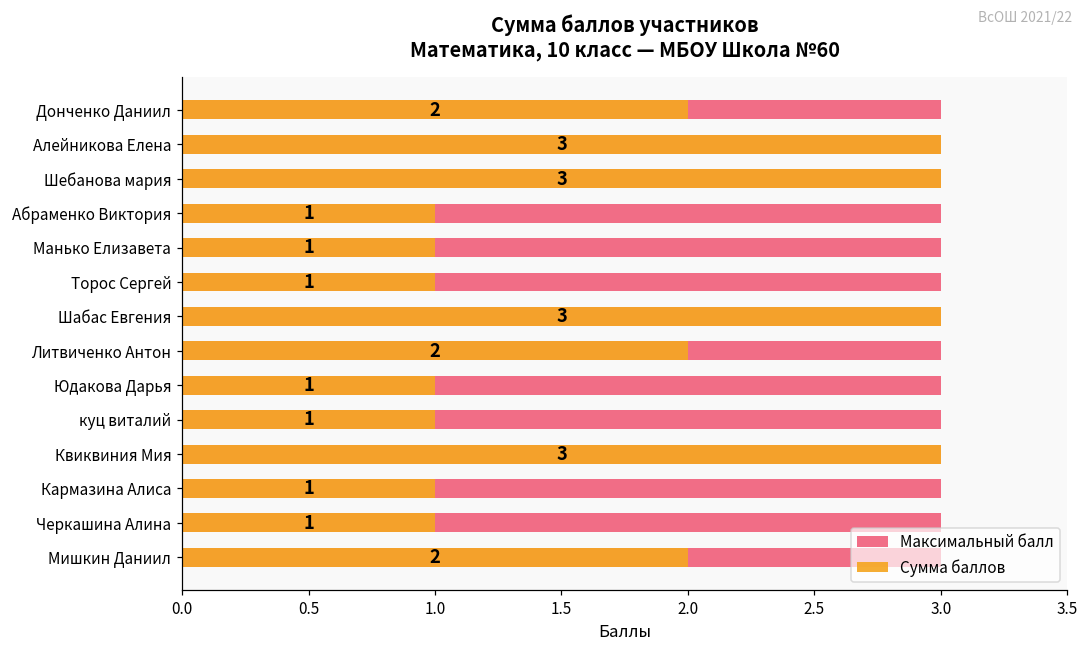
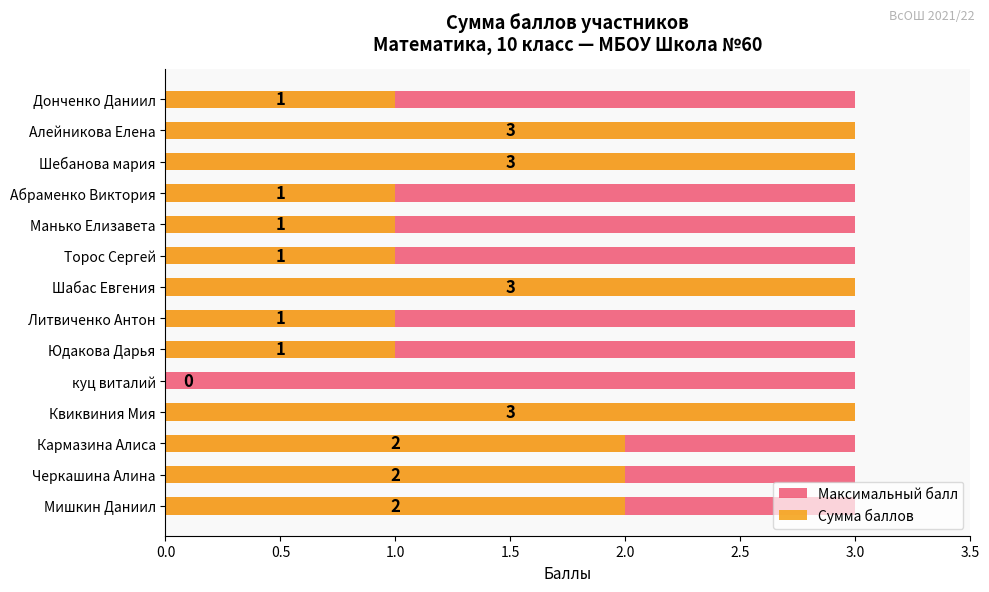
  {
    "Максимальный балл": {
      "Алейникова Елена": 3,
      "Шебанова мария": 3,
      "Шабас Евгения": 3,
      "Квиквиния Мия": 3
    },
    "Сумма баллов": {
-     "Донченко Даниил": 2,
+     "Донченко Даниил": 1,
      "Алейникова Елена": 3,
      "Шебанова мария": 3,
      "Шабас Евгения": 3,
-     "Литвиченко Антон": 2,
-     "куц виталий": 1,
+     "Литвиченко Антон": 1,
+     "куц виталий": 0,
      "Квиквиния Мия": 3,
-     "Кармазина Алиса": 1,
-     "Черкашина Алина": 1
+     "Кармазина Алиса": 2,
+     "Черкашина Алина": 2
    }
  }
